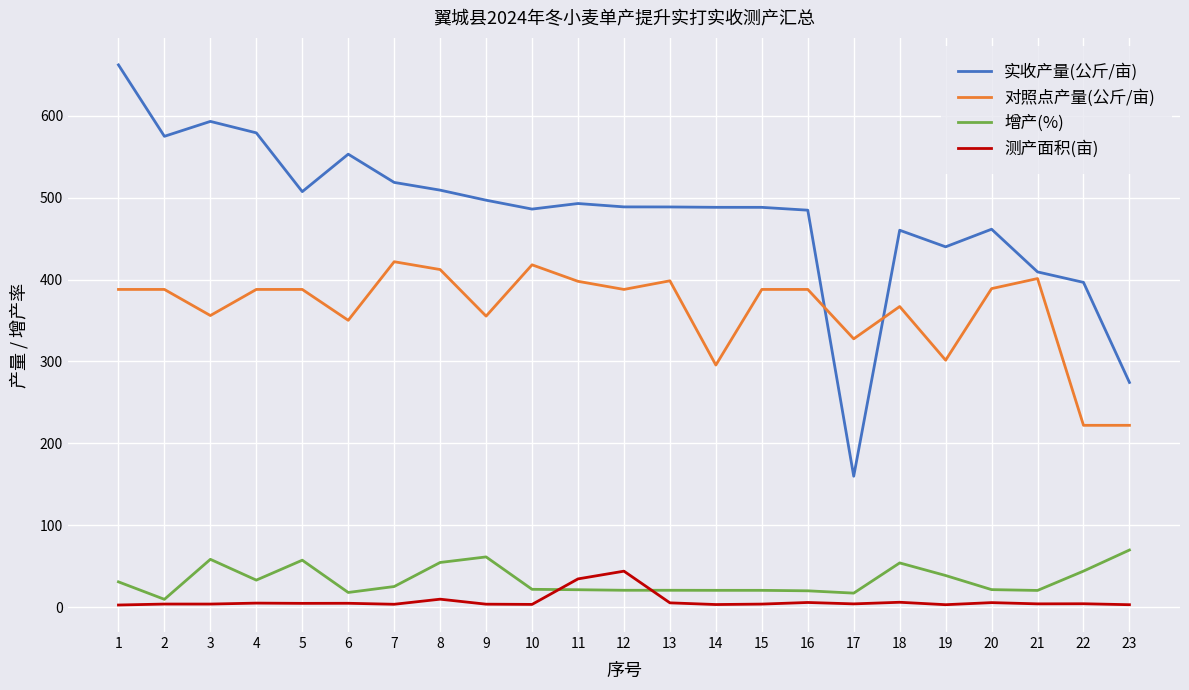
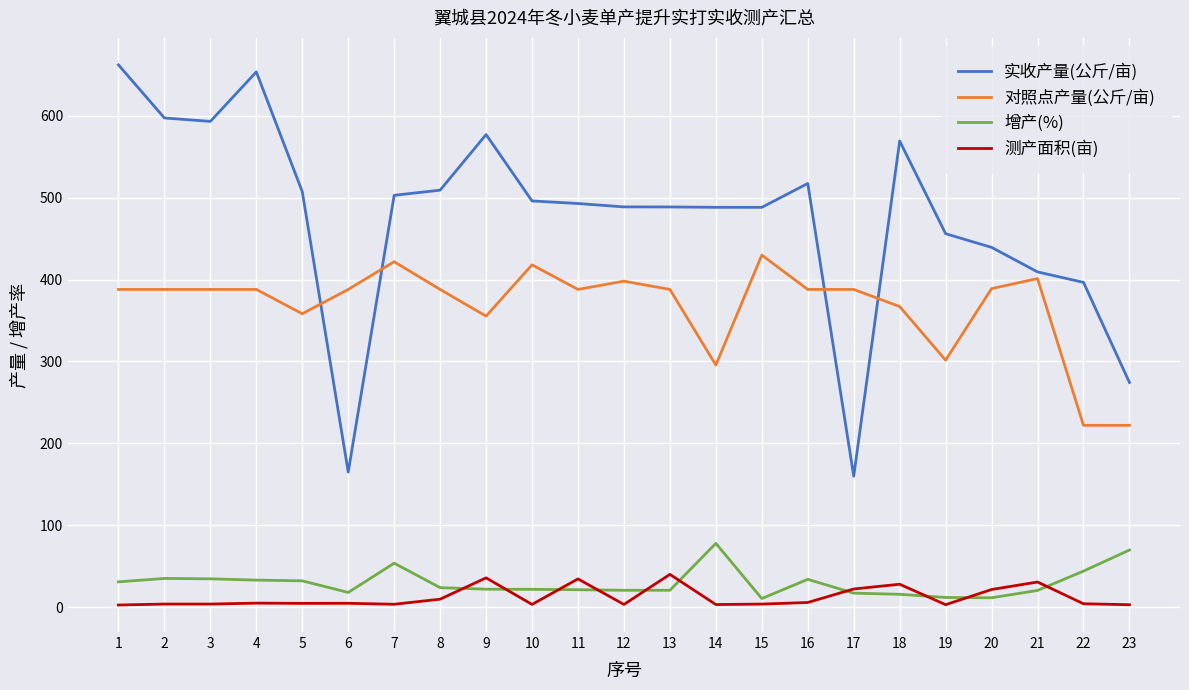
  {
    "实收产量(公斤/亩)": {
      "1": 660,
-     "2": 570,
+     "2": 600,
      "3": 590,
-     "4": 580,
+     "4": 650,
      "5": 510,
-     "6": 550,
-     "7": 520,
+     "6": 160,
+     "7": 500,
      "8": 510,
-     "9": 500,
-     "10": 490,
+     "9": 580,
+     "10": 500,
      "11": 490,
      "12": 490,
      "13": 490,
      "14": 490,
      "15": 490,
-     "16": 480,
+     "16": 520,
      "17": 160,
-     "18": 460,
-     "19": 440,
-     "20": 460,
+     "18": 570,
+     "19": 460,
+     "20": 440,
      "21": 410,
      "22": 400,
      "23": 270
    },
    "对照点产量(公斤/亩)": {
      "1": 390,
      "2": 390,
-     "3": 360,
+     "3": 390,
      "4": 390,
-     "5": 390,
-     "6": 350,
+     "5": 360,
+     "6": 390,
      "7": 420,
-     "8": 410,
+     "8": 390,
      "9": 360,
      "10": 420,
-     "11": 400,
-     "12": 390,
-     "13": 400,
+     "11": 390,
+     "12": 400,
+     "13": 390,
      "14": 300,
-     "15": 390,
+     "15": 430,
      "16": 390,
-     "17": 330,
+     "17": 390,
      "18": 370,
      "19": 300,
      "20": 390,
      "21": 400,
      "22": 220,
      "23": 220
    },
    "增产(%)": {
      "1": 30,
-     "2": 10,
-     "3": 60,
+     "2": 40,
+     "3": 30,
      "4": 30,
-     "5": 60,
+     "5": 30,
      "6": 20,
-     "7": 30,
-     "8": 50,
-     "9": 60,
+     "7": 50,
+     "8": 20,
+     "9": 20,
      "10": 20,
      "11": 20,
      "12": 20,
      "13": 20,
-     "14": 20,
-     "15": 20,
-     "16": 20,
+     "14": 80,
+     "15": 10,
+     "16": 30,
      "17": 20,
-     "18": 50,
-     "19": 40,
-     "20": 20,
+     "18": 20,
+     "19": 10,
+     "20": 10,
      "21": 20,
      "22": 40,
      "23": 70
    },
    "测产面积(亩)": {
      "1": 0,
      "2": 0,
      "3": 0,
      "4": 0,
      "5": 0,
      "6": 0,
      "7": 0,
      "8": 10,
-     "9": 0,
+     "9": 40,
      "10": 0,
      "11": 30,
-     "12": 40,
-     "13": 10,
+     "12": 0,
+     "13": 40,
      "14": 0,
      "15": 0,
      "16": 10,
-     "17": 0,
-     "18": 10,
+     "17": 20,
+     "18": 30,
      "19": 0,
-     "20": 10,
-     "21": 0,
+     "20": 20,
+     "21": 30,
      "22": 0,
      "23": 0
    }
  }
